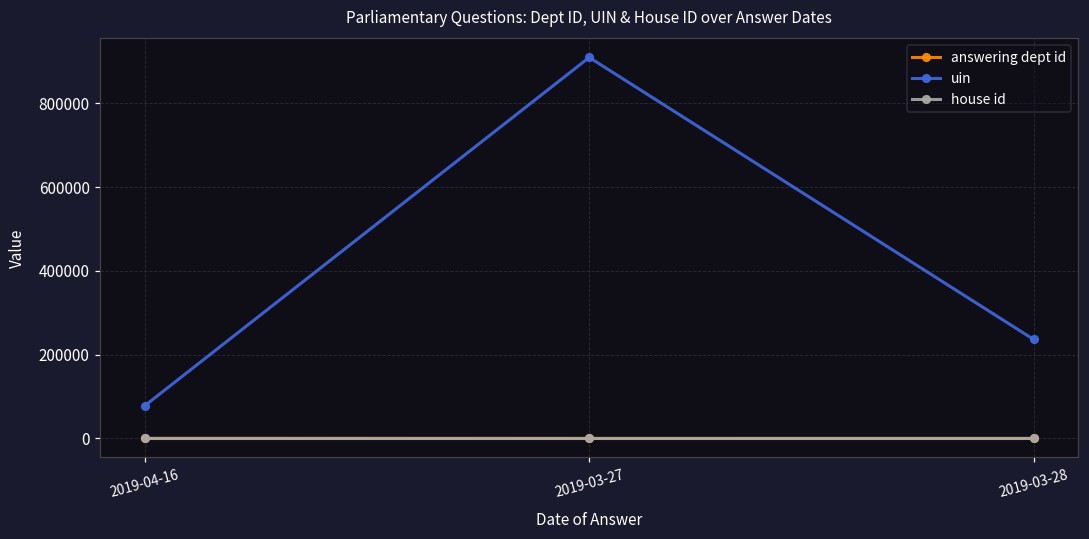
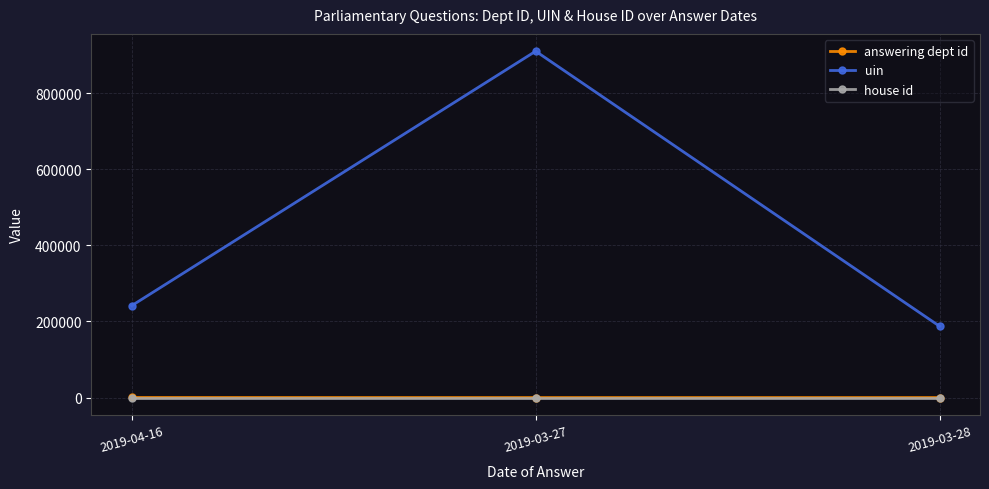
  {
    "uin": {
-     "2019-04-16": 80000,
+     "2019-04-16": 240000,
      "2019-03-27": 910000,
-     "2019-03-28": 240000
+     "2019-03-28": 190000
    }
  }
